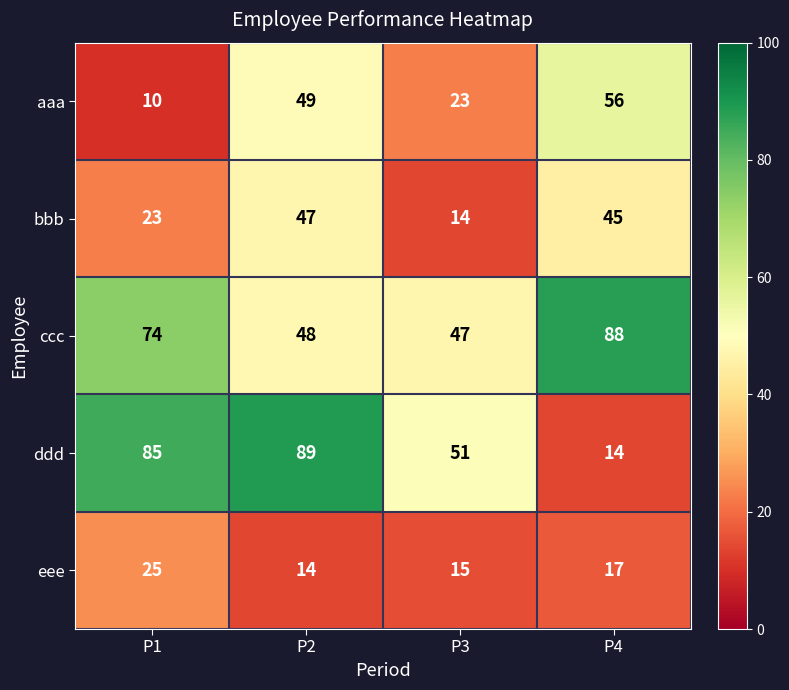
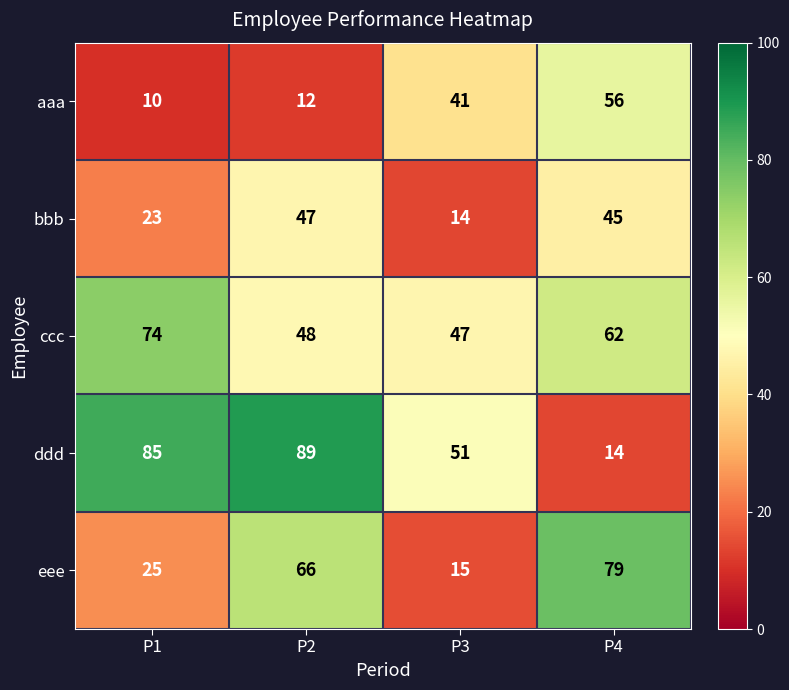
  {
    "aaa": {
      "P1": 10,
-     "P2": 49,
-     "P3": 23,
+     "P2": 12,
+     "P3": 41,
      "P4": 56
    },
    "bbb": {
      "P1": 23,
      "P2": 47,
      "P3": 14,
      "P4": 45
    },
    "ccc": {
      "P1": 74,
      "P2": 48,
      "P3": 47,
-     "P4": 88
+     "P4": 62
    },
    "ddd": {
      "P1": 85,
      "P2": 89,
      "P3": 51,
      "P4": 14
    },
    "eee": {
      "P1": 25,
-     "P2": 14,
+     "P2": 66,
      "P3": 15,
-     "P4": 17
+     "P4": 79
    }
  }
